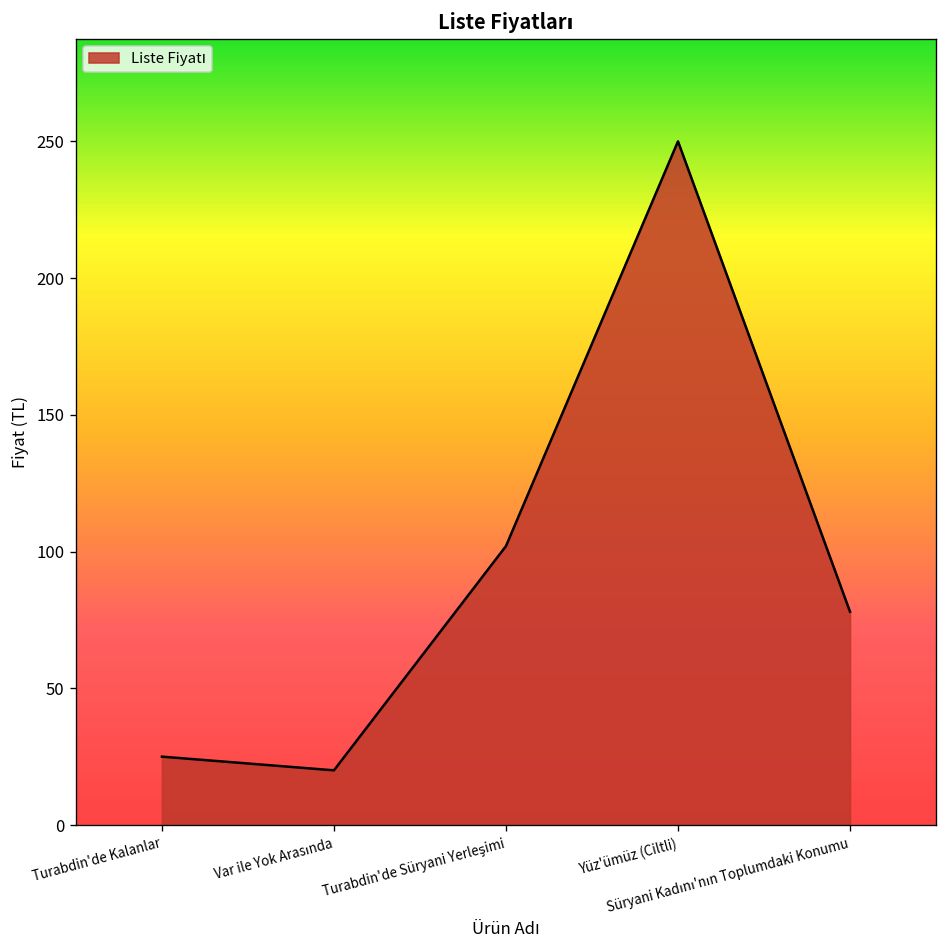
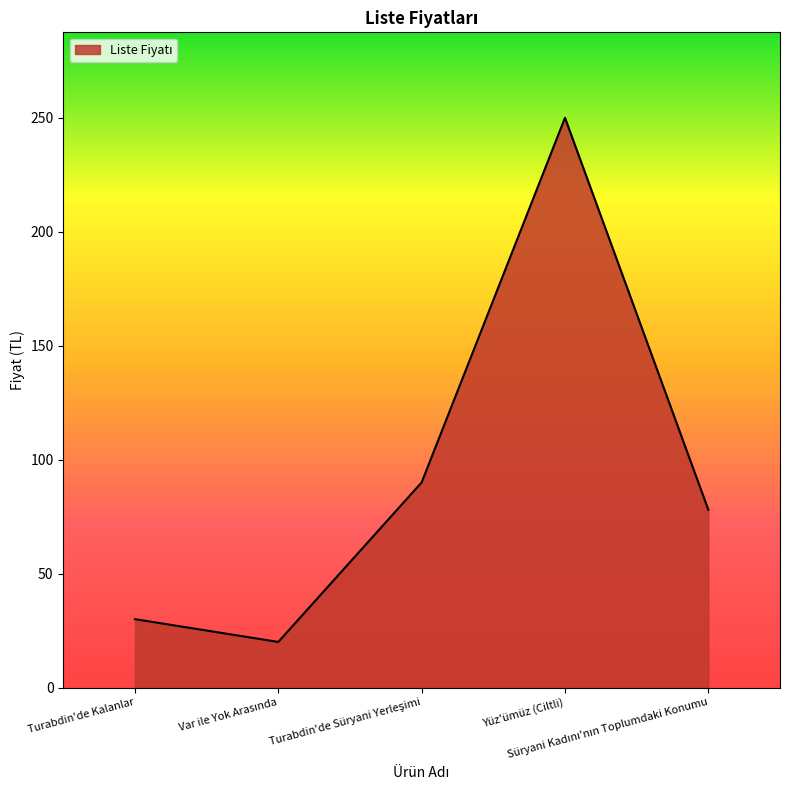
  {
-   "Turabdin'de Kalanlar": 25,
+   "Turabdin'de Kalanlar": 30,
    "Var ile Yok Arasında": 20,
-   "Turabdin'de Süryani Yerleşimi": 102,
+   "Turabdin'de Süryani Yerleşimi": 90,
    "Yüz'ümüz (Ciltli)": 250,
    "Süryani Kadını'nın Toplumdaki Konumu": 78
  }
